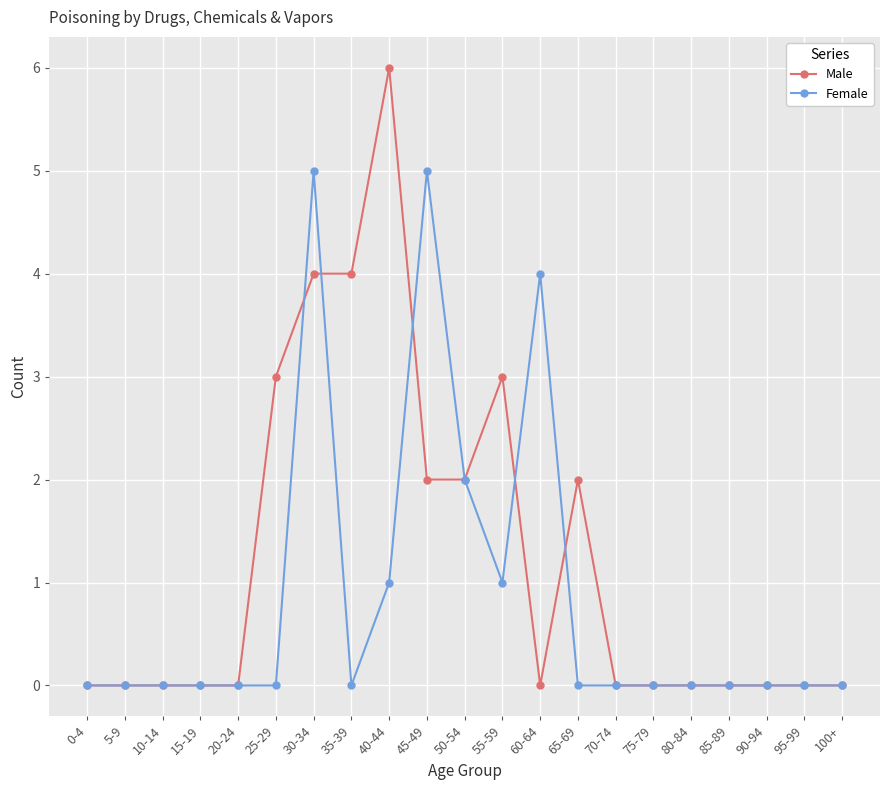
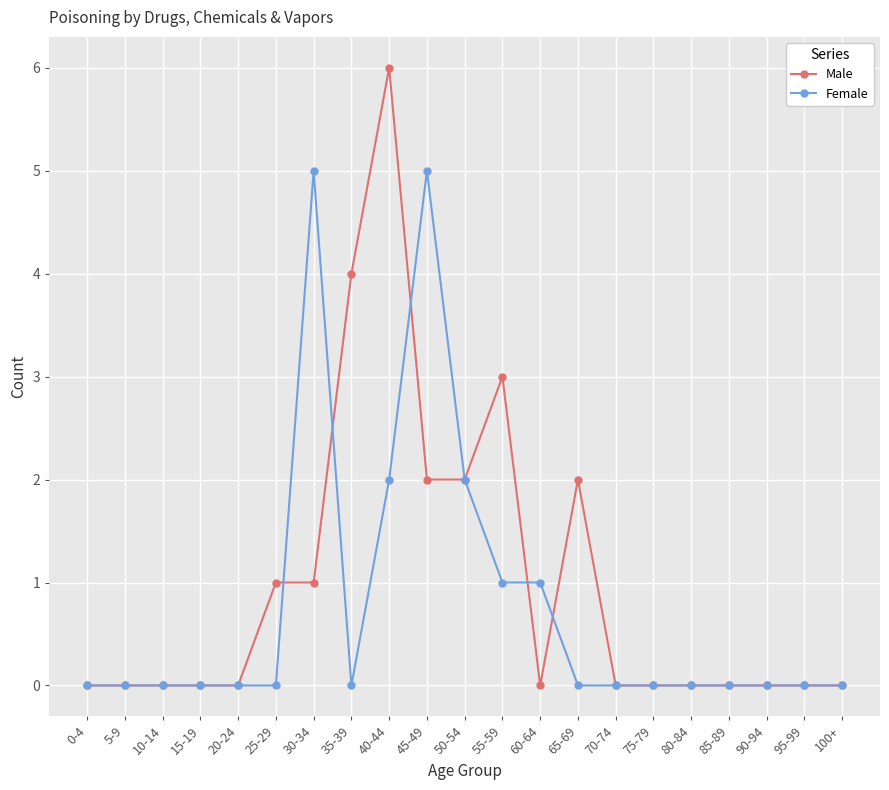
  {
    "Male": {
-     "25-29": 3,
-     "30-34": 4,
+     "25-29": 1,
+     "30-34": 1,
      "35-39": 4,
      "40-44": 6,
      "45-49": 2,
      "55-59": 3,
      "60-64": 0,
      "65-69": 2
    },
    "Female": {
      "25-29": 0,
      "30-34": 5,
      "35-39": 0,
-     "40-44": 1,
+     "40-44": 2,
      "45-49": 5,
      "55-59": 1,
-     "60-64": 4,
+     "60-64": 1,
      "65-69": 0
    }
  }
